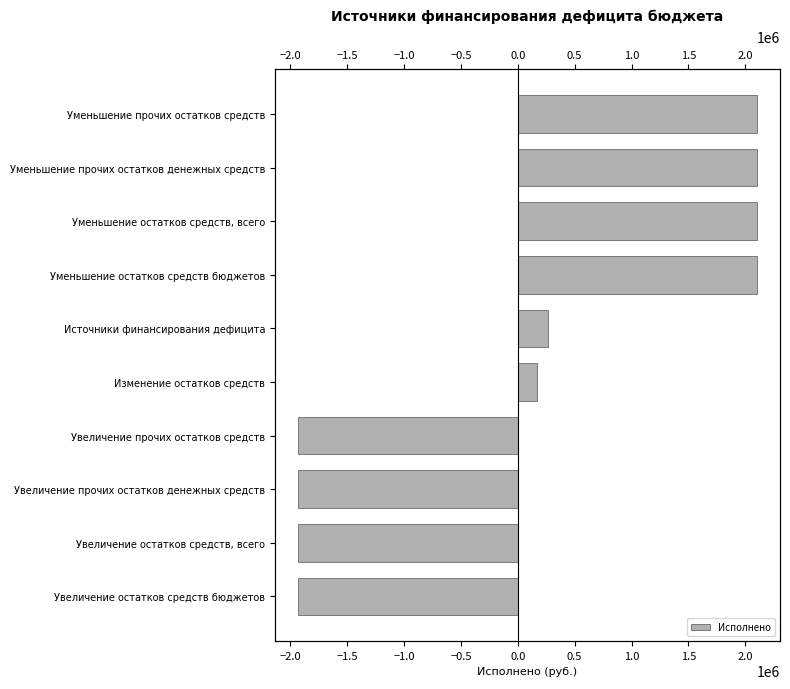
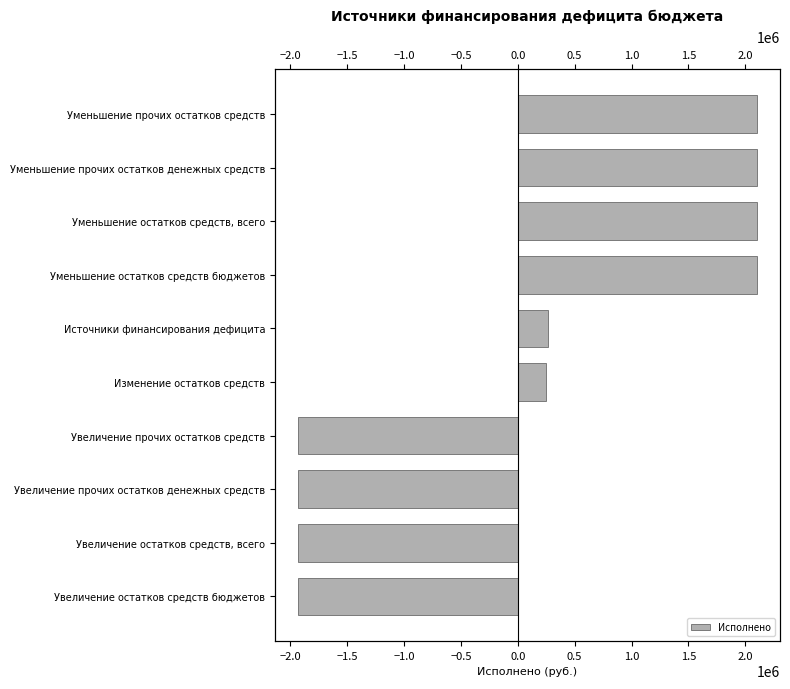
  {
    "Уменьшение прочих остатков средств": 2100000,
    "Уменьшение прочих остатков денежных средств": 2100000,
    "Уменьшение остатков средств, всего": 2100000,
    "Уменьшение остатков средств бюджетов": 2100000,
    "Источники финансирования дефицита": 270000,
-   "Изменение остатков средств": 170000,
+   "Изменение остатков средств": 250000,
    "Увеличение прочих остатков средств": -1930000,
    "Увеличение прочих остатков денежных средств": -1930000,
    "Увеличение остатков средств, всего": -1930000,
    "Увеличение остатков средств бюджетов": -1930000
  }
